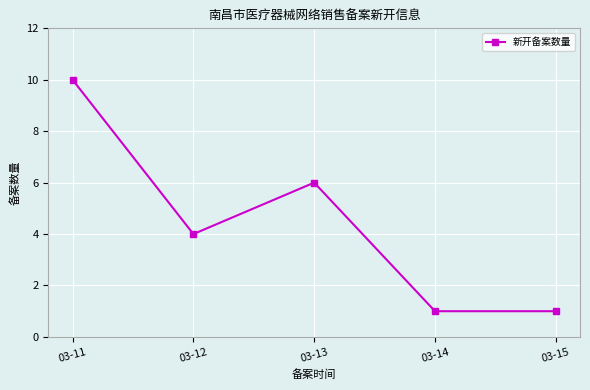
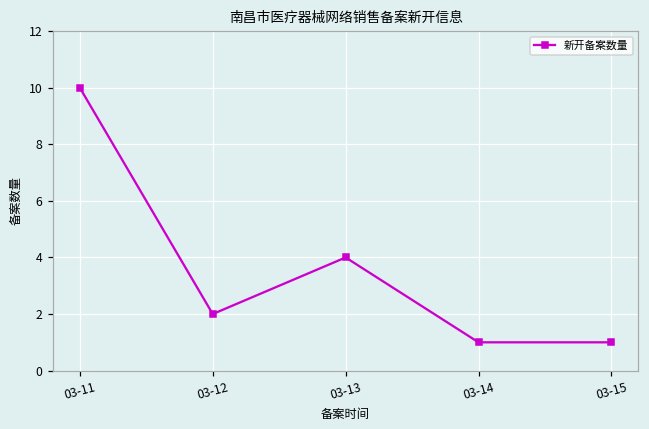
  {
    "03-11": 10,
-   "03-12": 4,
-   "03-13": 6,
+   "03-12": 2,
+   "03-13": 4,
    "03-14": 1,
    "03-15": 1
  }
